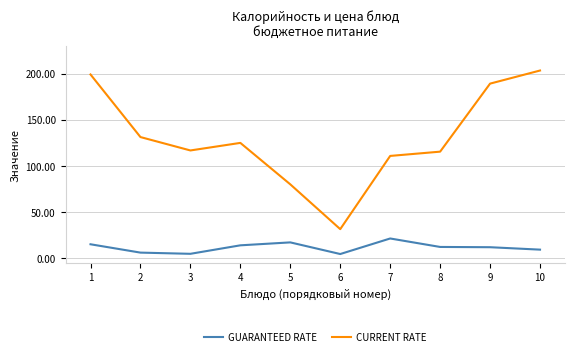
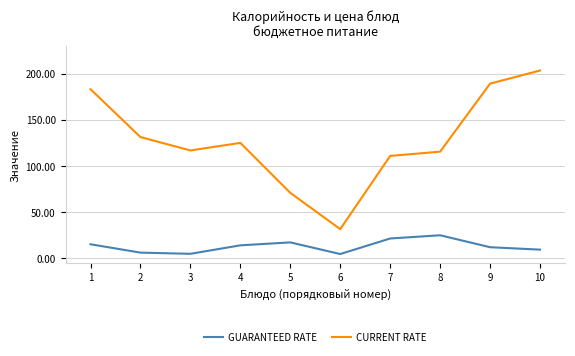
  {
    "GUARANTEED RATE": {
      "1": 20,
      "2": 10,
      "3": 0,
      "4": 10,
      "5": 20,
      "6": 0,
      "7": 20,
-     "8": 10,
+     "8": 20,
      "9": 10,
      "10": 10
    },
    "CURRENT RATE": {
-     "1": 200,
+     "1": 180,
      "2": 130,
      "3": 120,
      "4": 130,
-     "5": 80,
+     "5": 70,
      "6": 30,
      "7": 110,
      "8": 120,
      "9": 190,
      "10": 200
    }
  }
